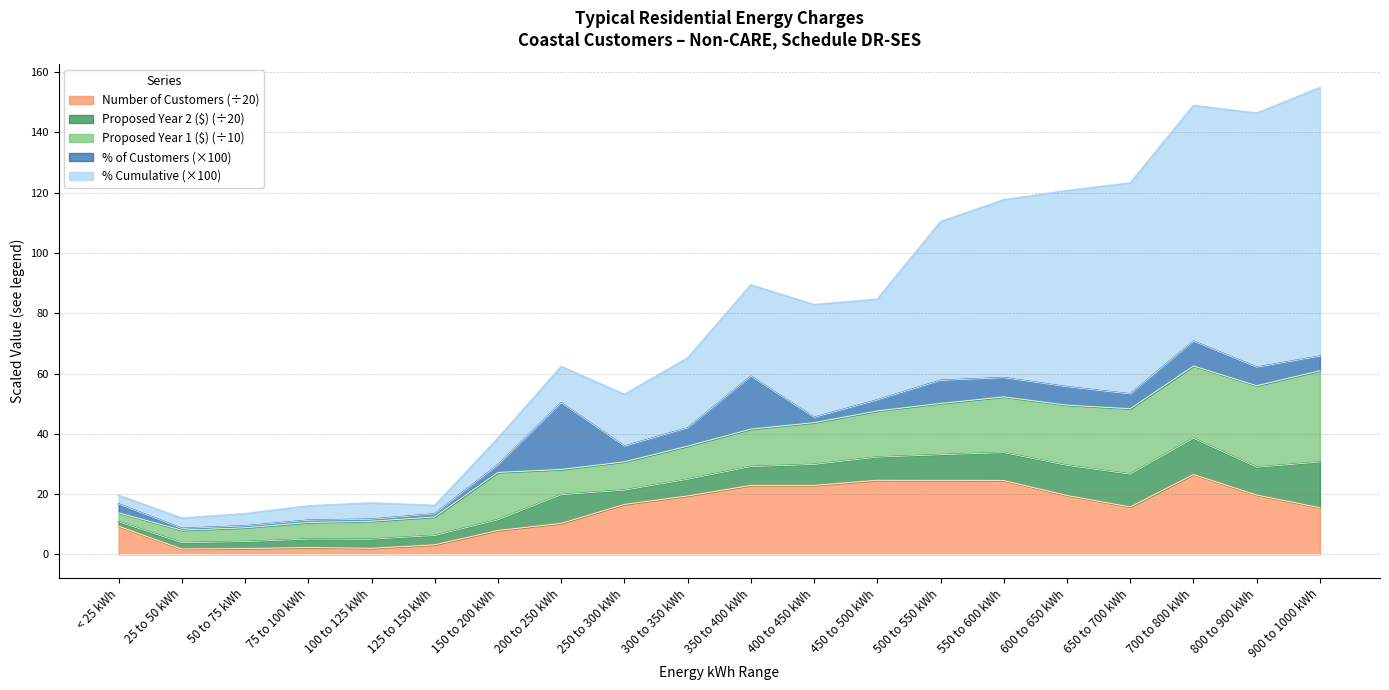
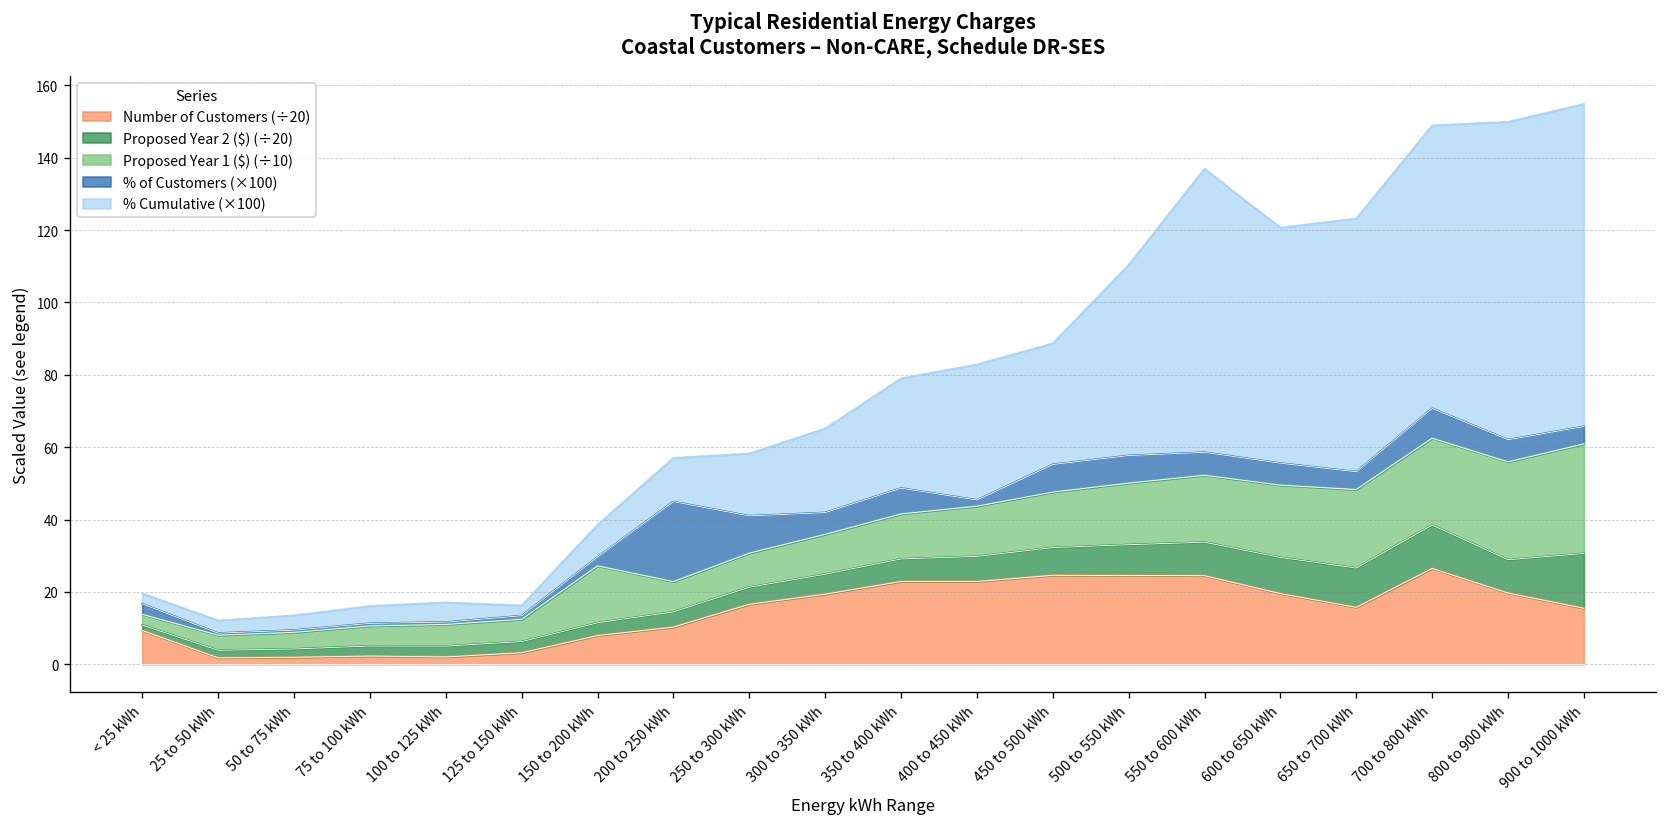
  {
    "Number of Customers (÷20)": {
      "< 25 kWh": 9,
      "25 to 50 kWh": 2,
      "50 to 75 kWh": 2,
      "75 to 100 kWh": 2,
      "100 to 125 kWh": 2,
      "125 to 150 kWh": 3,
      "150 to 200 kWh": 8,
      "200 to 250 kWh": 10,
      "250 to 300 kWh": 17,
      "300 to 350 kWh": 19,
      "350 to 400 kWh": 23,
      "400 to 450 kWh": 23,
      "450 to 500 kWh": 25,
      "500 to 550 kWh": 25,
      "550 to 600 kWh": 25,
      "600 to 650 kWh": 20,
      "650 to 700 kWh": 16,
      "700 to 800 kWh": 27,
      "800 to 900 kWh": 20,
      "900 to 1000 kWh": 16
    },
    "Proposed Year 2 ($) (÷20)": {
      "< 25 kWh": 1,
      "25 to 50 kWh": 2,
      "50 to 75 kWh": 2,
      "75 to 100 kWh": 3,
      "100 to 125 kWh": 3,
      "125 to 150 kWh": 3,
      "150 to 200 kWh": 4,
-     "200 to 250 kWh": 10,
+     "200 to 250 kWh": 4,
      "250 to 300 kWh": 5,
      "300 to 350 kWh": 6,
      "350 to 400 kWh": 6,
      "400 to 450 kWh": 7,
      "450 to 500 kWh": 8,
      "500 to 550 kWh": 9,
      "550 to 600 kWh": 9,
      "600 to 650 kWh": 10,
      "650 to 700 kWh": 11,
      "700 to 800 kWh": 12,
      "800 to 900 kWh": 9,
      "900 to 1000 kWh": 15
    },
    "Proposed Year 1 ($) (÷10)": {
      "< 25 kWh": 3,
      "125 to 150 kWh": 6,
      "150 to 200 kWh": 16,
      "200 to 250 kWh": 8,
      "250 to 300 kWh": 9,
      "300 to 350 kWh": 11,
      "350 to 400 kWh": 12,
      "400 to 450 kWh": 14,
      "450 to 500 kWh": 15,
      "500 to 550 kWh": 17,
      "550 to 600 kWh": 18,
      "600 to 650 kWh": 20,
      "650 to 700 kWh": 22,
      "700 to 800 kWh": 24,
      "800 to 900 kWh": 27,
      "900 to 1000 kWh": 30
    },
    "% of Customers (×100)": {
      "< 25 kWh": 3,
      "125 to 150 kWh": 1,
      "150 to 200 kWh": 2,
      "200 to 250 kWh": 22,
-     "250 to 300 kWh": 5,
+     "250 to 300 kWh": 10,
      "300 to 350 kWh": 6,
-     "350 to 400 kWh": 17,
+     "350 to 400 kWh": 7,
      "400 to 450 kWh": 2,
-     "450 to 500 kWh": 4,
+     "450 to 500 kWh": 8,
      "500 to 550 kWh": 8,
      "550 to 600 kWh": 6,
      "600 to 650 kWh": 6,
      "650 to 700 kWh": 5,
      "700 to 800 kWh": 8,
      "800 to 900 kWh": 6,
      "900 to 1000 kWh": 5
    },
    "% Cumulative (×100)": {
      "< 25 kWh": 3,
      "25 to 50 kWh": 3,
      "50 to 75 kWh": 4,
      "75 to 100 kWh": 5,
      "100 to 125 kWh": 5,
      "125 to 150 kWh": 3,
      "150 to 200 kWh": 9,
      "200 to 250 kWh": 12,
      "250 to 300 kWh": 17,
      "300 to 350 kWh": 23,
      "350 to 400 kWh": 30,
      "400 to 450 kWh": 37,
      "450 to 500 kWh": 33,
      "500 to 550 kWh": 53,
-     "550 to 600 kWh": 59,
+     "550 to 600 kWh": 78,
      "600 to 650 kWh": 65,
      "650 to 700 kWh": 70,
      "700 to 800 kWh": 78,
-     "800 to 900 kWh": 84,
+     "800 to 900 kWh": 88,
      "900 to 1000 kWh": 89
    }
  }
